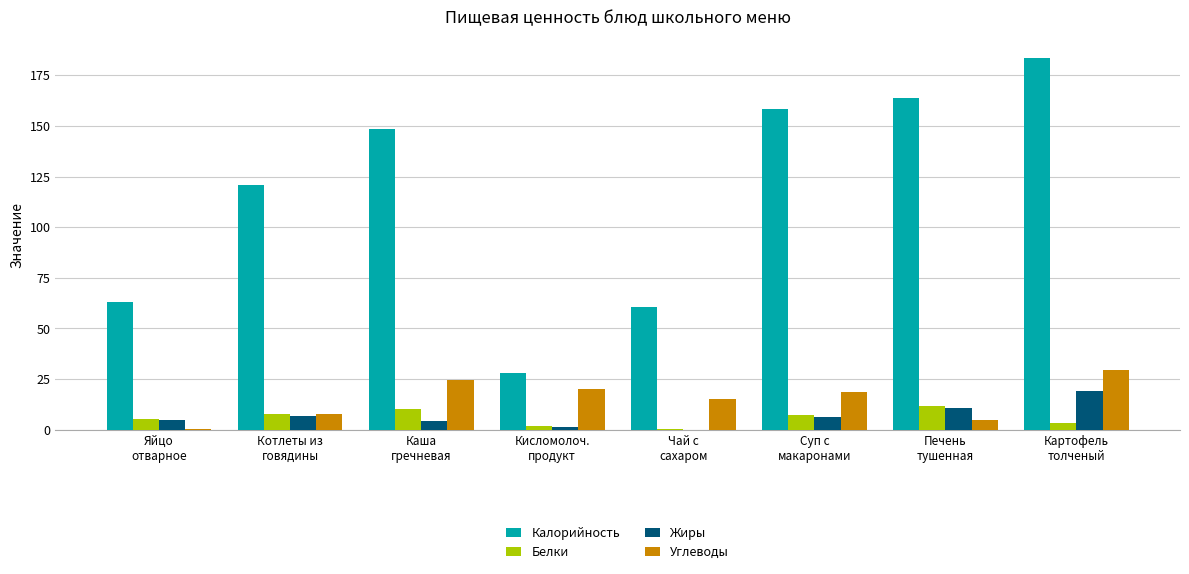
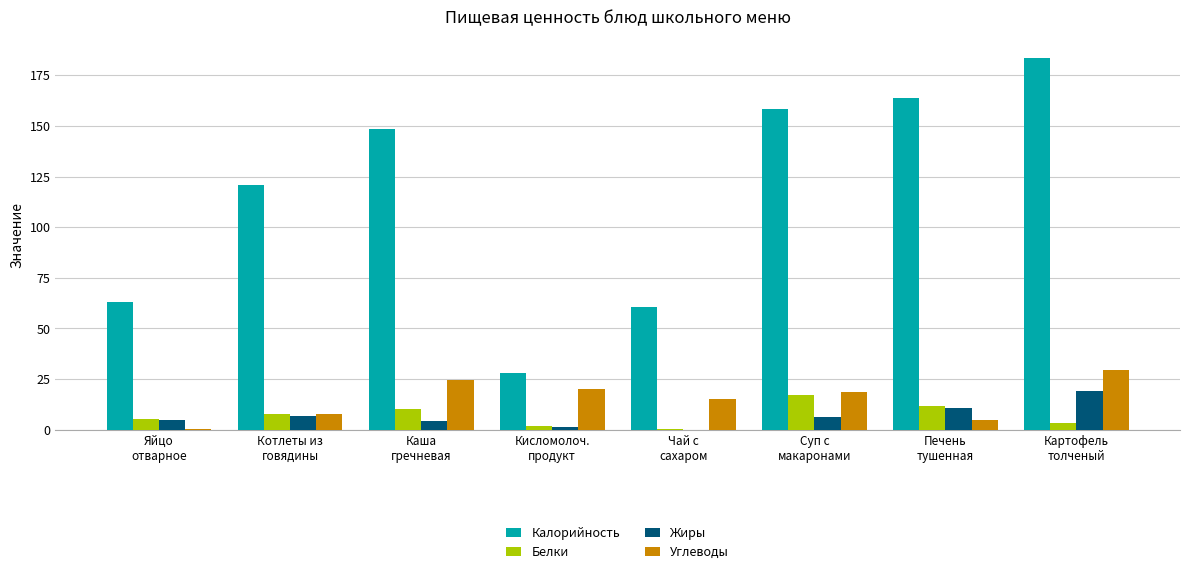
  {
    "Калорийность": {
      "Яйцо отварное": 63,
      "Котлеты из говядины": 121,
      "Каша гречневая": 149,
      "Кисломолоч. продукт": 28,
      "Чай с сахаром": 61,
      "Суп с макаронами": 158,
      "Печень тушенная": 164,
      "Картофель толченый": 184
    },
    "Белки": {
      "Яйцо отварное": 5,
      "Котлеты из говядины": 8,
      "Каша гречневая": 10,
      "Кисломолоч. продукт": 2,
-     "Суп с макаронами": 7,
+     "Суп с макаронами": 17,
      "Печень тушенная": 12,
      "Картофель толченый": 3
    },
    "Жиры": {
      "Яйцо отварное": 5,
      "Котлеты из говядины": 7,
      "Каша гречневая": 5,
      "Кисломолоч. продукт": 2,
      "Чай с сахаром": 0,
      "Суп с макаронами": 6,
      "Печень тушенная": 11,
      "Картофель толченый": 19
    },
    "Углеводы": {
      "Котлеты из говядины": 8,
      "Каша гречневая": 24,
      "Кисломолоч. продукт": 20,
      "Чай с сахаром": 15,
      "Суп с макаронами": 19,
      "Печень тушенная": 5,
      "Картофель толченый": 29
    }
  }
